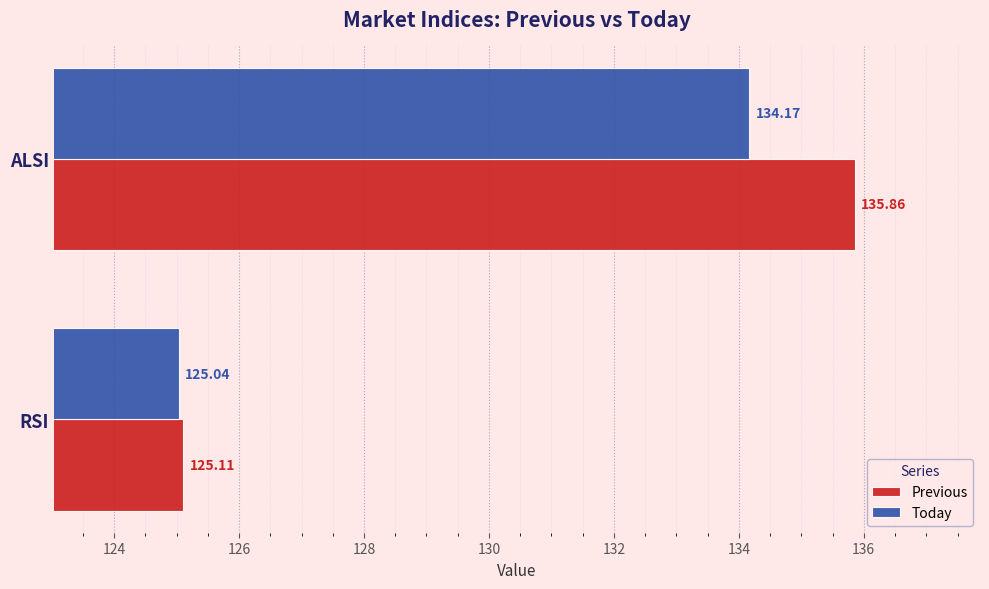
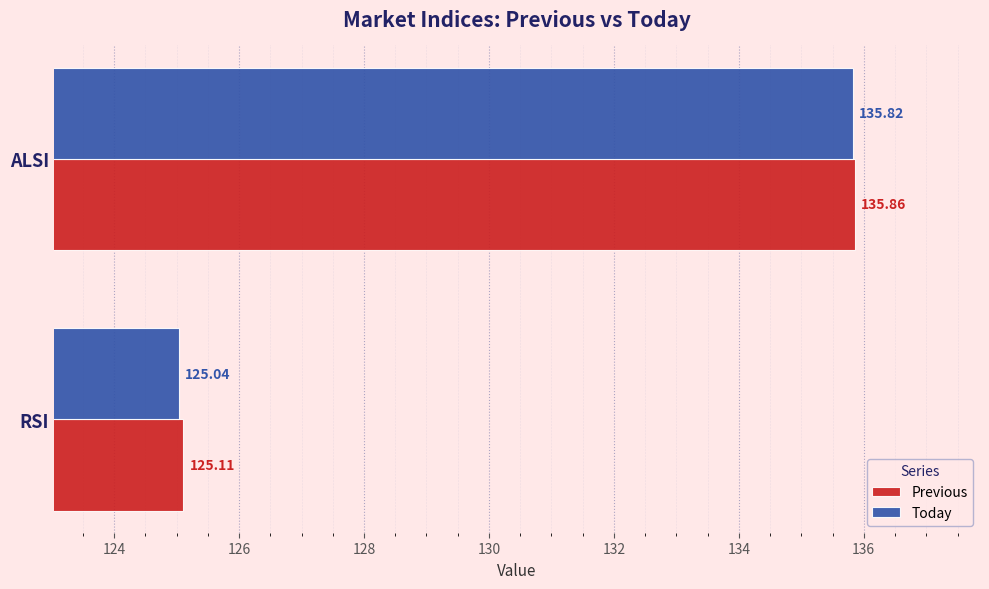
  {
    "Previous": {
      "ALSI": 135.86,
      "RSI": 125.11
    },
    "Today": {
-     "ALSI": 134.17,
+     "ALSI": 135.82,
      "RSI": 125.04
    }
  }
